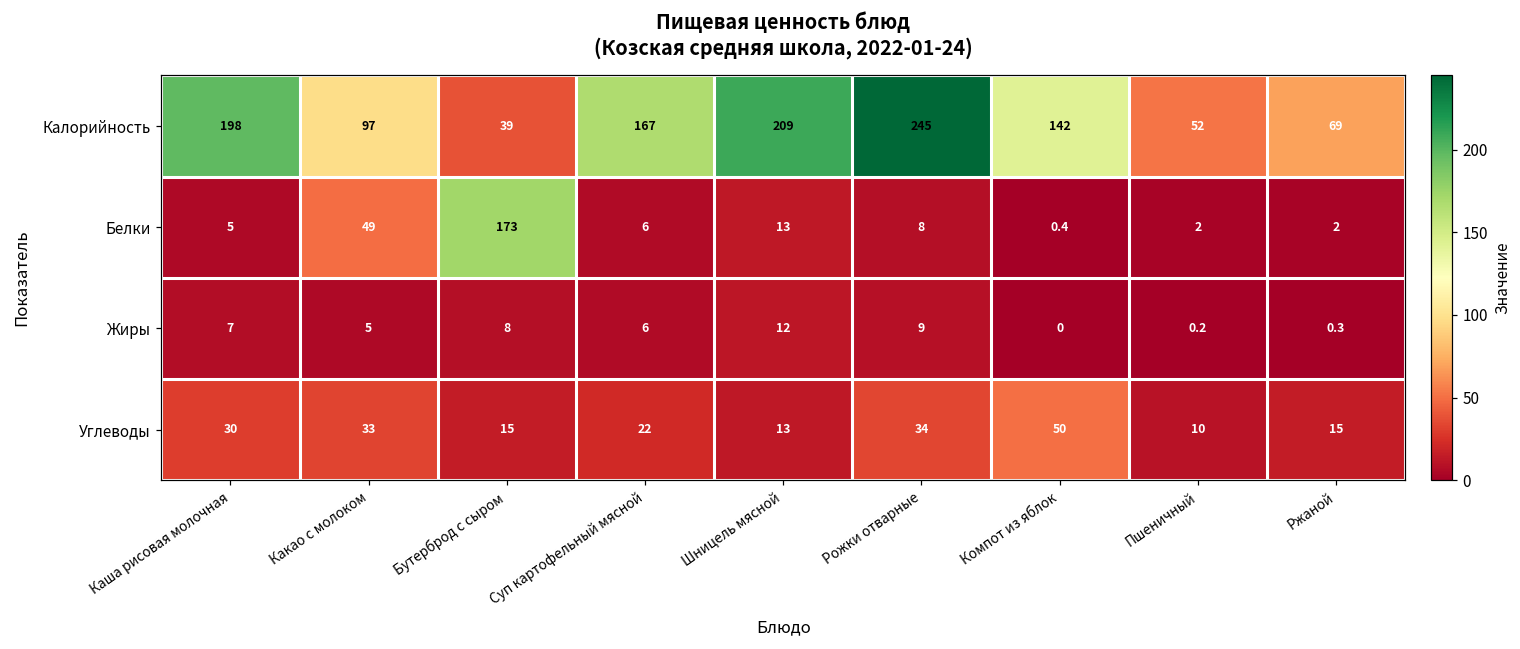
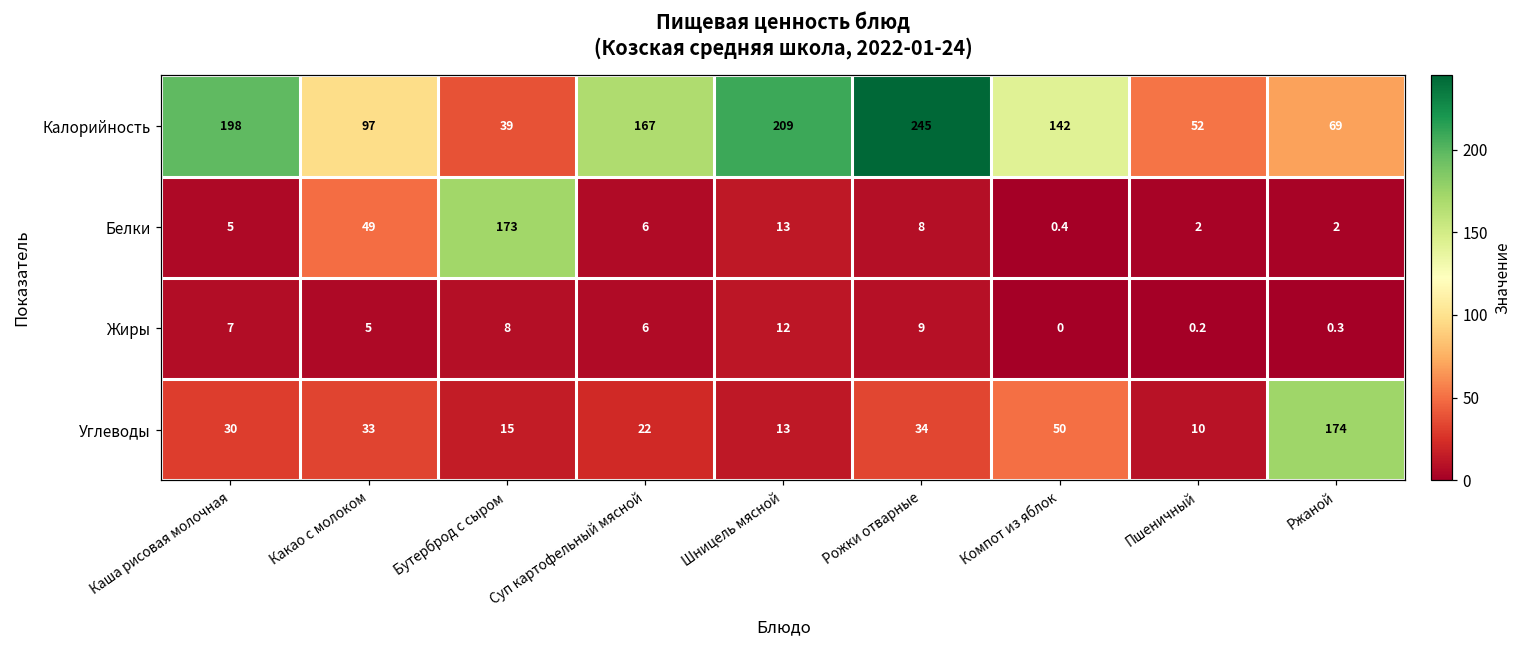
  {
    "Калорийность": {
      "Каша рисовая молочная": 198,
      "Какао с молоком": 97,
      "Бутерброд с сыром": 39,
      "Суп картофельный мясной": 167,
      "Шницель мясной": 209,
      "Рожки отварные": 245,
      "Компот из яблок": 142,
      "Пшеничный": 52,
      "Ржаной": 69
    },
    "Белки": {
      "Каша рисовая молочная": 5,
      "Какао с молоком": 49,
      "Бутерброд с сыром": 173,
      "Суп картофельный мясной": 6,
      "Шницель мясной": 13,
      "Рожки отварные": 8,
      "Компот из яблок": 0.4,
      "Пшеничный": 2,
      "Ржаной": 2
    },
    "Жиры": {
      "Каша рисовая молочная": 7,
      "Какао с молоком": 5,
      "Бутерброд с сыром": 8,
      "Суп картофельный мясной": 6,
      "Шницель мясной": 12,
      "Рожки отварные": 9,
      "Компот из яблок": 0,
      "Пшеничный": 0.2,
      "Ржаной": 0.3
    },
    "Углеводы": {
      "Каша рисовая молочная": 30,
      "Какао с молоком": 33,
      "Бутерброд с сыром": 15,
      "Суп картофельный мясной": 22,
      "Шницель мясной": 13,
      "Рожки отварные": 34,
      "Компот из яблок": 50,
      "Пшеничный": 10,
-     "Ржаной": 15
+     "Ржаной": 174
    }
  }
